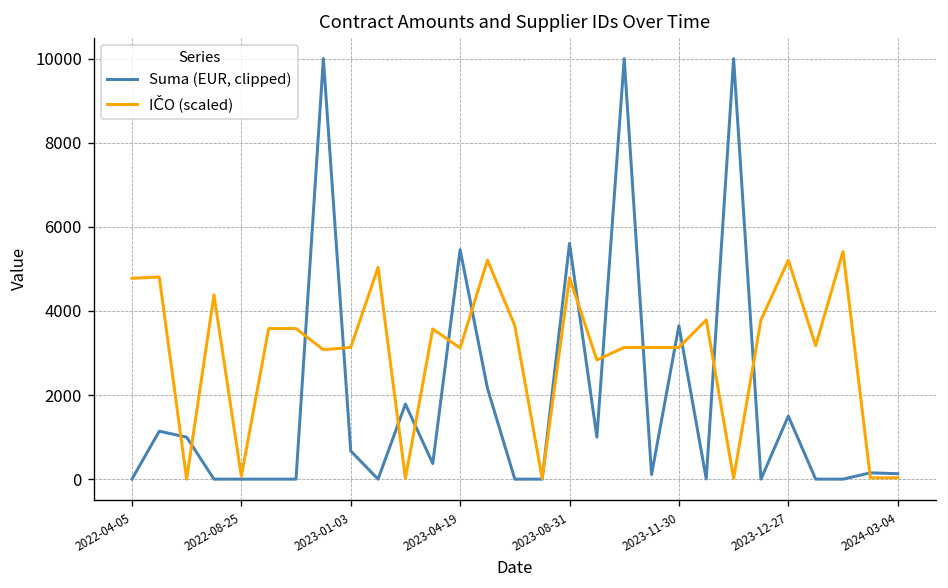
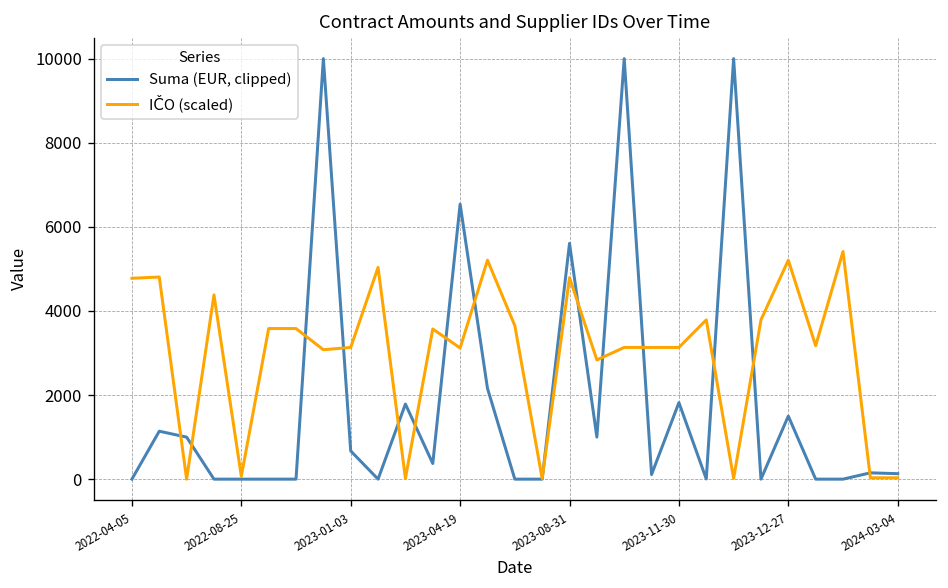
  {
    "Suma (EUR, clipped)": {
      "2022-04-05": 0,
      "2023-01-03": 700,
-     "2023-04-19": 5500,
+     "2023-04-19": 6500,
      "2023-08-31": 5600,
-     "2023-11-30": 3600,
+     "2023-11-30": 1800,
      "2024-03-04": 100
    },
    "IČO (scaled)": {
      "2022-04-05": 4800,
      "2023-01-03": 3100,
      "2023-04-19": 3100,
      "2023-08-31": 4800,
      "2023-11-30": 3100,
      "2024-03-04": 0
    }
  }
